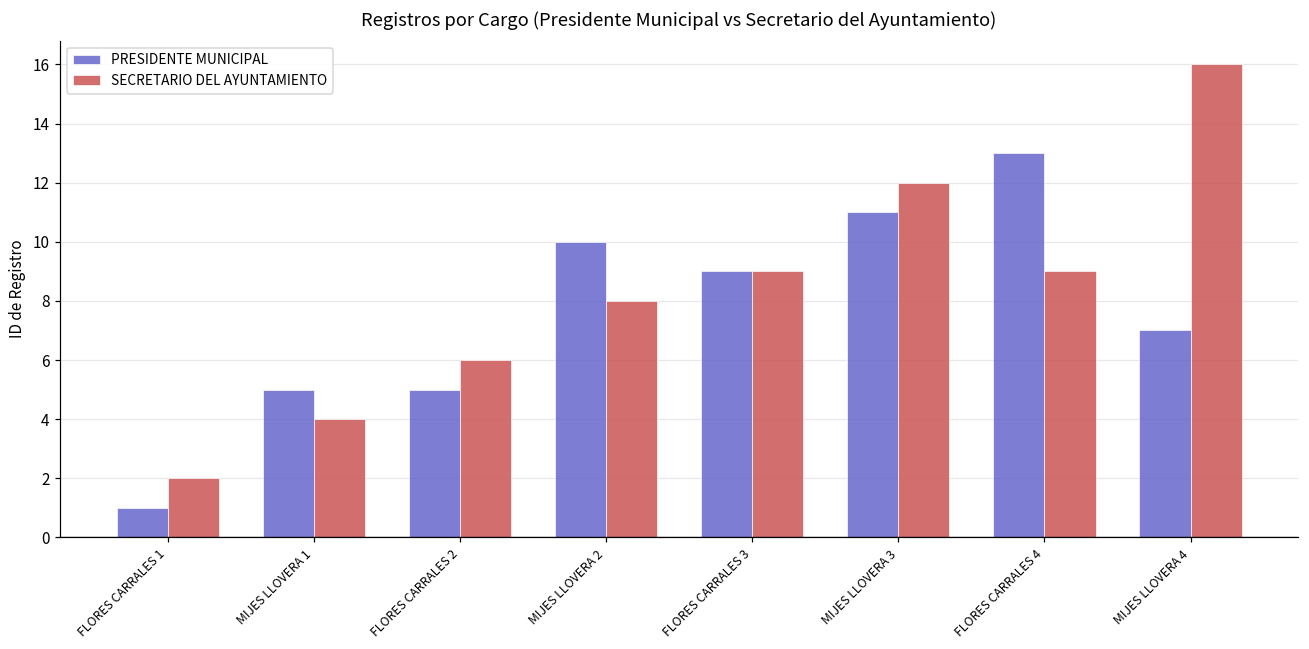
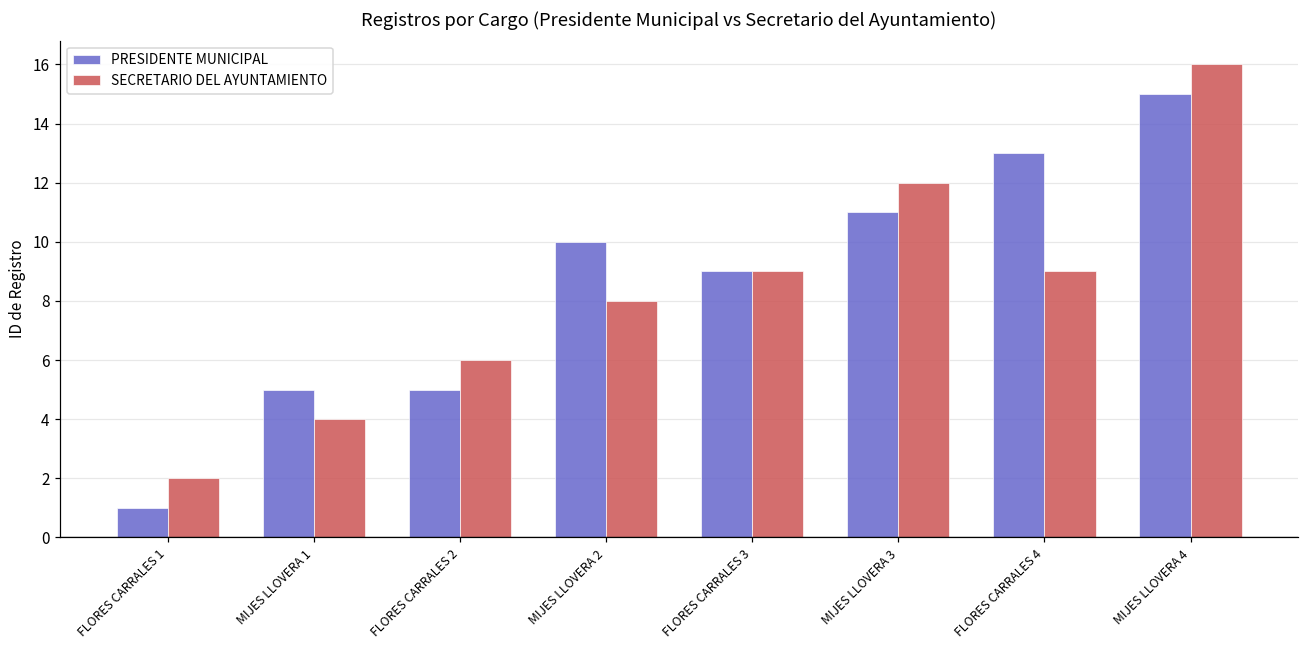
  {
    "PRESIDENTE MUNICIPAL": {
      "FLORES CARRALES 1": 1,
      "MIJES LLOVERA 1": 5,
      "FLORES CARRALES 2": 5,
      "MIJES LLOVERA 2": 10,
      "FLORES CARRALES 3": 9,
      "MIJES LLOVERA 3": 11,
      "FLORES CARRALES 4": 13,
-     "MIJES LLOVERA 4": 7
+     "MIJES LLOVERA 4": 15
    },
    "SECRETARIO DEL AYUNTAMIENTO": {
      "FLORES CARRALES 1": 2,
      "MIJES LLOVERA 1": 4,
      "FLORES CARRALES 2": 6,
      "MIJES LLOVERA 2": 8,
      "FLORES CARRALES 3": 9,
      "MIJES LLOVERA 3": 12,
      "FLORES CARRALES 4": 9,
      "MIJES LLOVERA 4": 16
    }
  }
